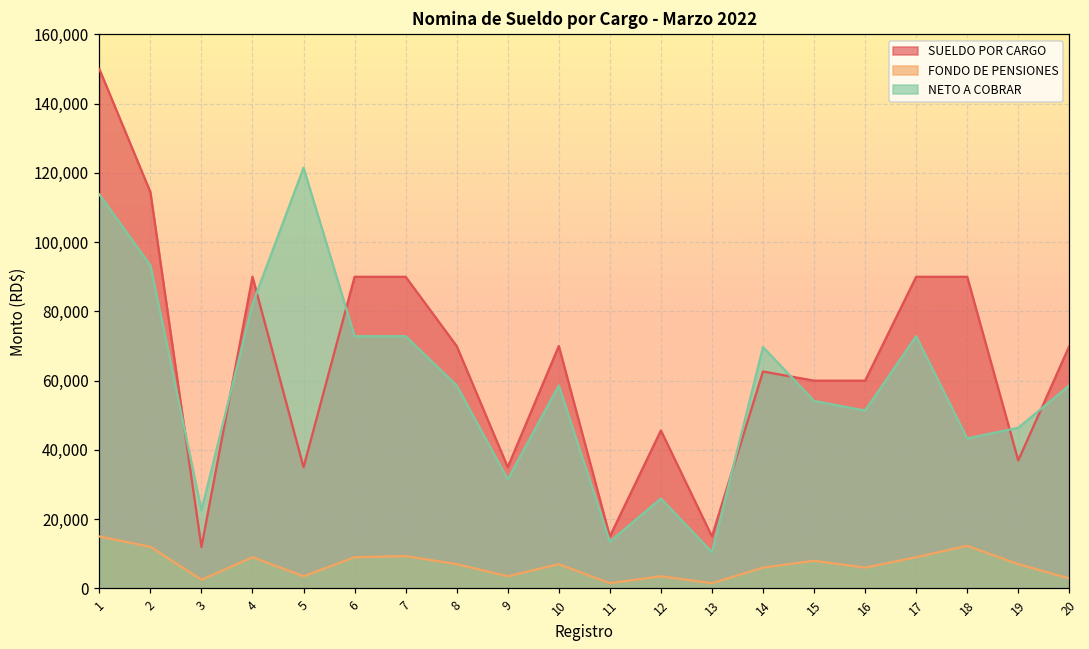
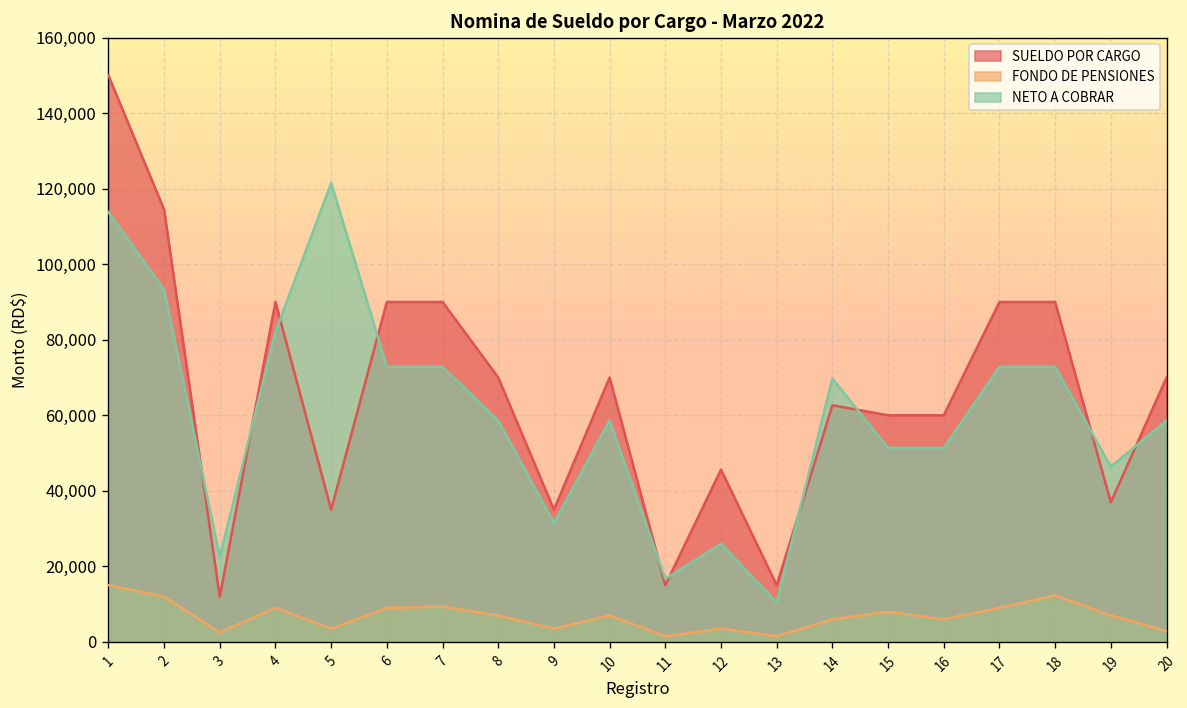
  {
    "SUELDO POR CARGO": {
      "1": "150,000",
      "2": "114,000",
      "3": "12,000",
      "4": "90,000",
      "5": "35,000",
      "6": "90,000",
      "7": "90,000",
      "8": "70,000",
      "9": "35,000",
      "10": "70,000",
      "11": "15,000",
      "12": "46,000",
      "13": "15,000",
      "14": "63,000",
      "15": "60,000",
      "16": "60,000",
      "17": "90,000",
      "18": "90,000",
      "19": "37,000",
      "20": "70,000"
    },
    "FONDO DE PENSIONES": {
      "1": "15,000",
      "2": "12,000",
      "3": "3,000",
      "4": "9,000",
      "5": "4,000",
      "6": "9,000",
      "7": "9,000",
      "8": "7,000",
      "9": "4,000",
      "10": "7,000",
      "11": "2,000",
      "12": "4,000",
      "13": "2,000",
      "14": "6,000",
      "15": "8,000",
      "16": "6,000",
      "17": "9,000",
      "18": "12,000",
      "19": "7,000",
      "20": "3,000"
    },
    "NETO A COBRAR": {
      "1": "114,000",
      "2": "93,000",
      "3": "23,000",
      "4": "82,000",
      "5": "121,000",
      "6": "73,000",
      "7": "73,000",
      "8": "59,000",
      "9": "32,000",
      "10": "59,000",
-     "11": "14,000",
+     "11": "17,000",
      "12": "26,000",
      "13": "10,000",
      "14": "70,000",
-     "15": "54,000",
+     "15": "51,000",
      "16": "51,000",
      "17": "73,000",
-     "18": "43,000",
+     "18": "73,000",
      "19": "46,000",
      "20": "59,000"
    }
  }
